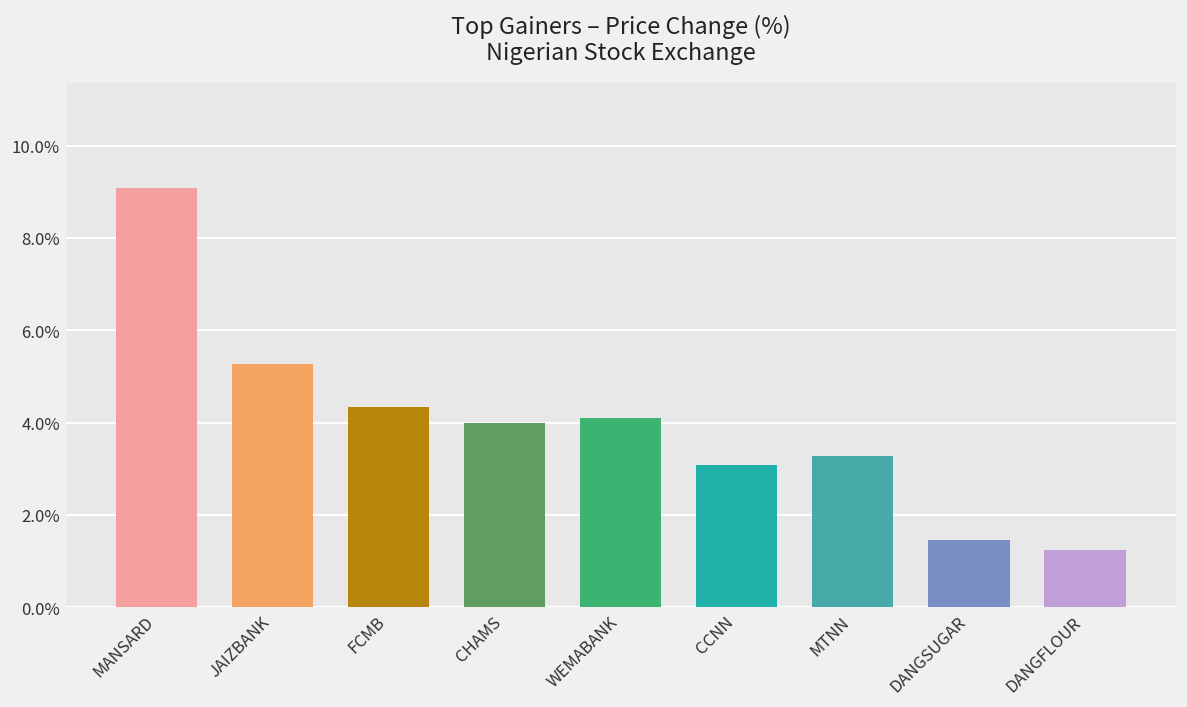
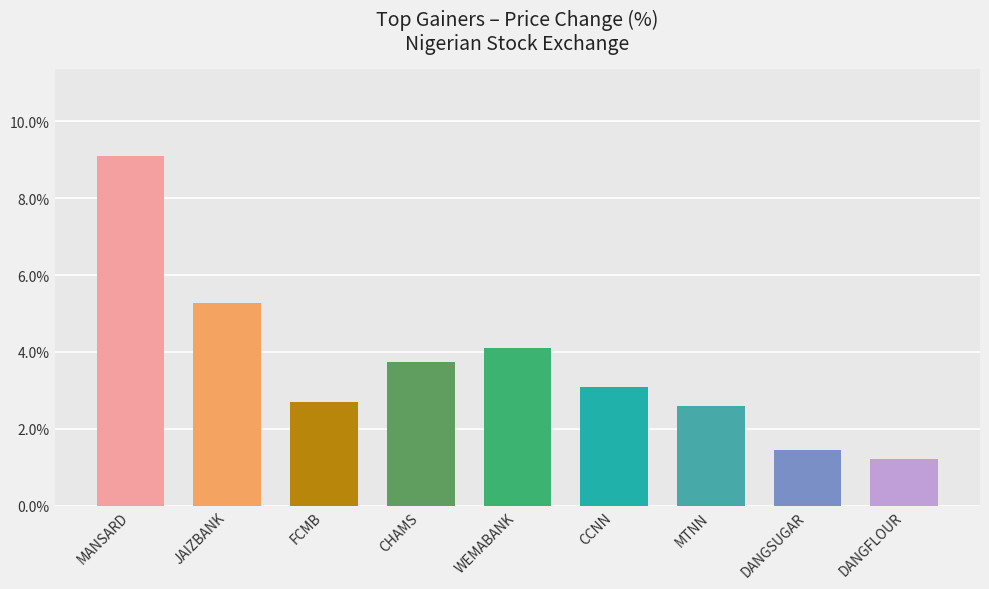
  {
    "MANSARD": "9.1%",
    "JAIZBANK": "5.3%",
-   "FCMB": "4.3%",
-   "CHAMS": "4.0%",
+   "FCMB": "2.7%",
+   "CHAMS": "3.7%",
    "WEMABANK": "4.1%",
    "CCNN": "3.1%",
-   "MTNN": "3.3%",
+   "MTNN": "2.6%",
    "DANGSUGAR": "1.5%",
    "DANGFLOUR": "1.2%"
  }
